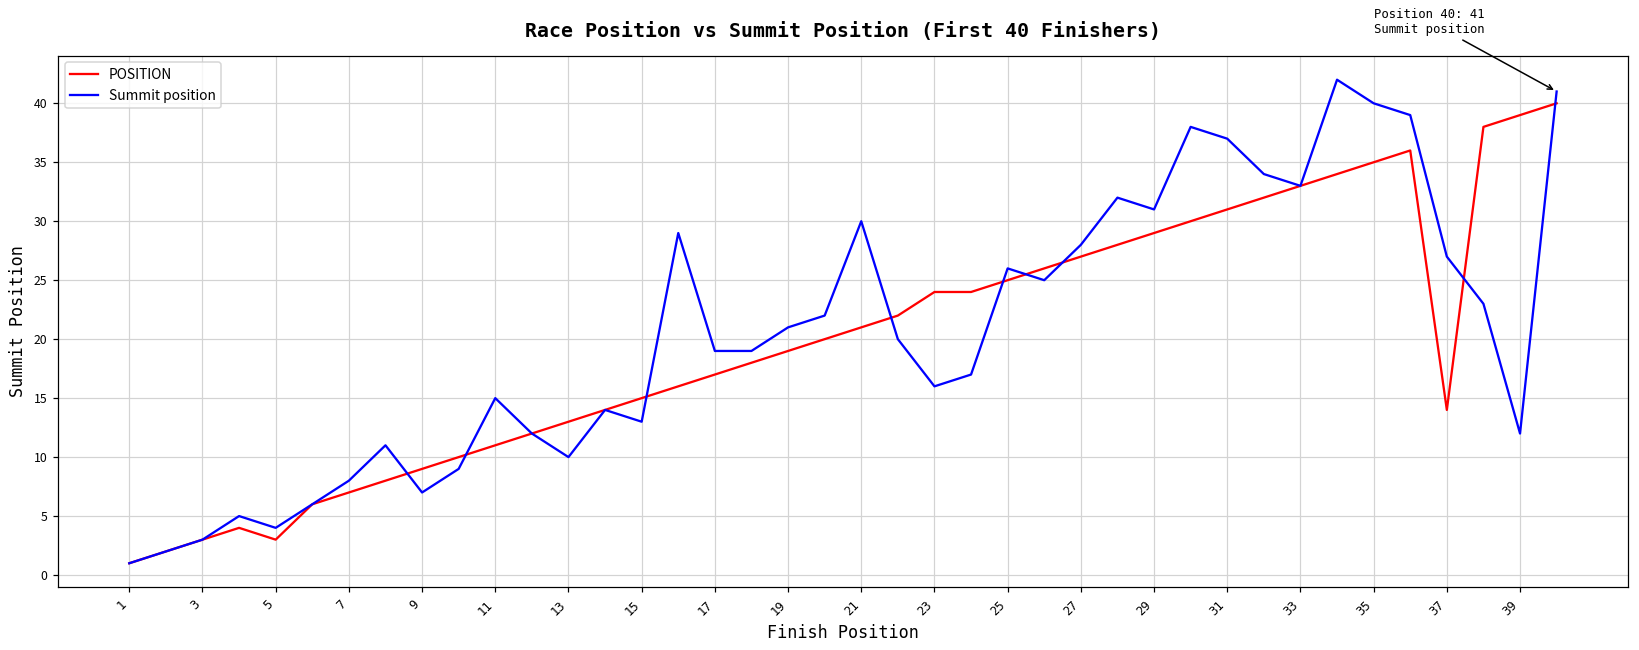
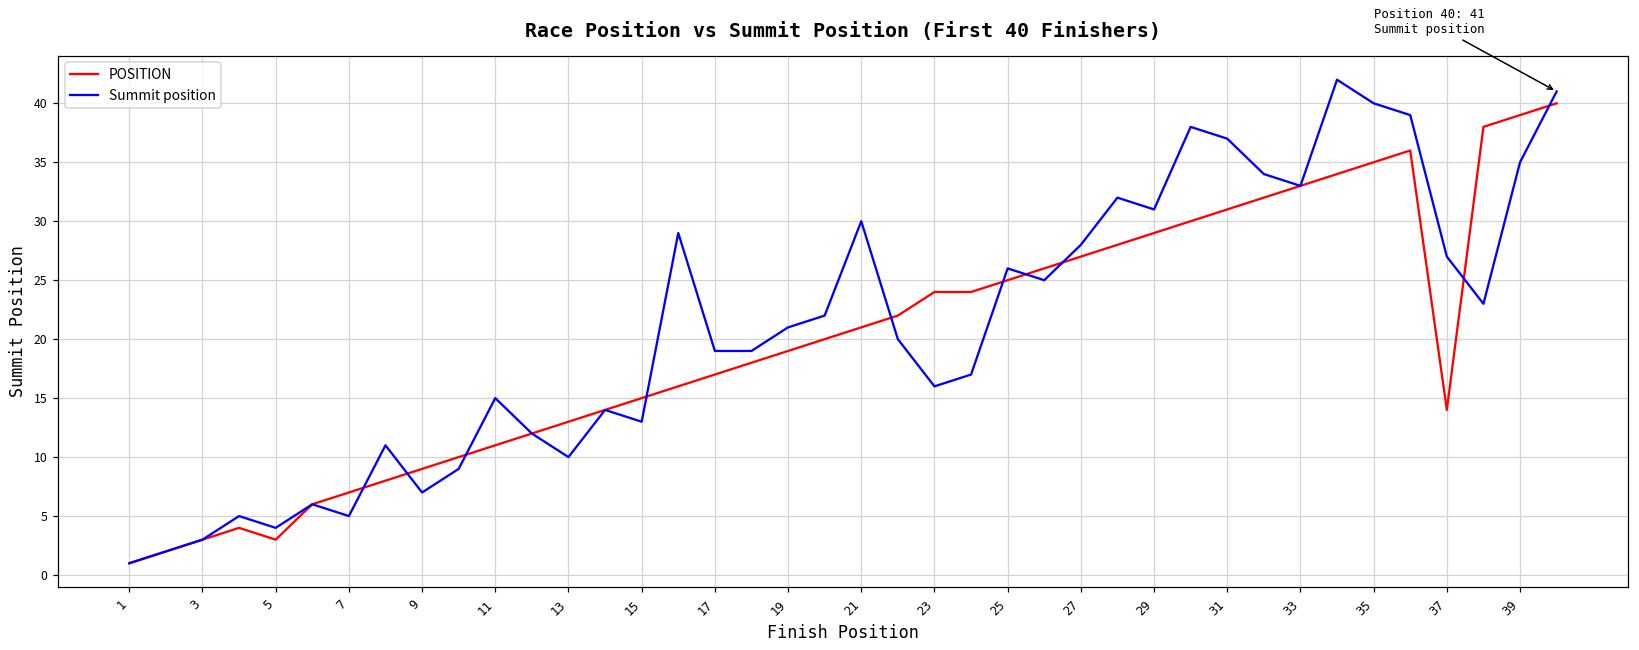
  {
    "POSITION": {
      "5": 3,
      "7": 7,
      "9": 9,
      "11": 11,
      "13": 13,
      "15": 15,
      "17": 17,
      "19": 19,
      "21": 21,
      "23": 24,
      "25": 25,
      "27": 27,
      "29": 29,
      "31": 31,
      "35": 35,
      "37": 14,
      "39": 39
    },
    "Summit position": {
      "5": 4,
-     "7": 8,
+     "7": 5,
      "9": 7,
      "11": 15,
      "13": 10,
      "15": 13,
      "17": 19,
      "19": 21,
      "21": 30,
      "23": 16,
      "25": 26,
      "27": 28,
      "29": 31,
      "31": 37,
      "37": 27,
-     "39": 12
+     "39": 35
    }
  }
